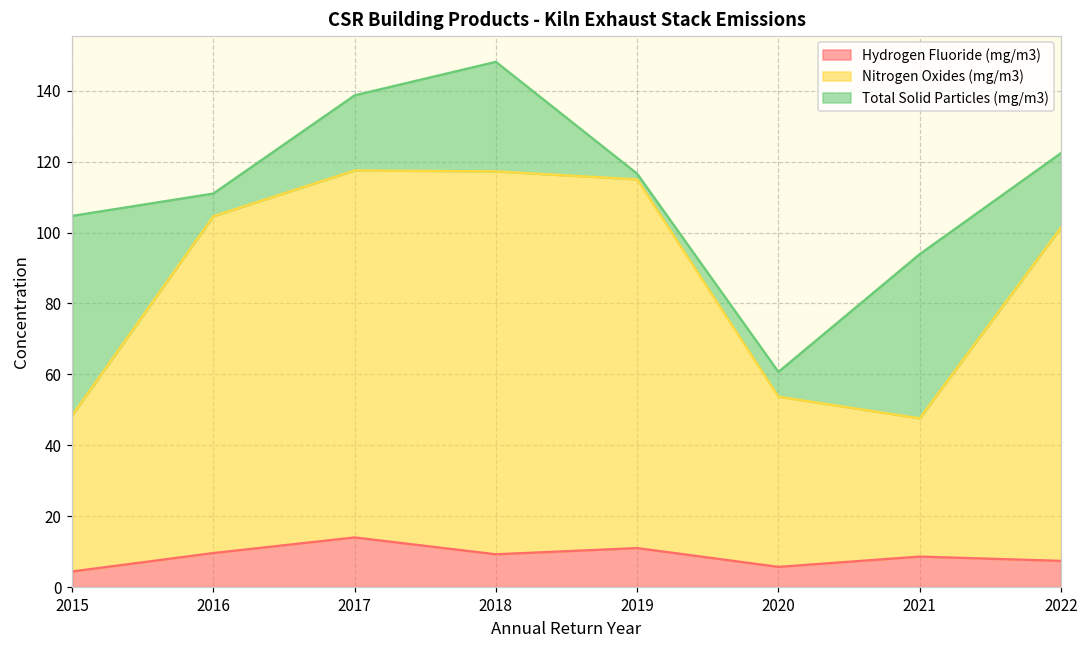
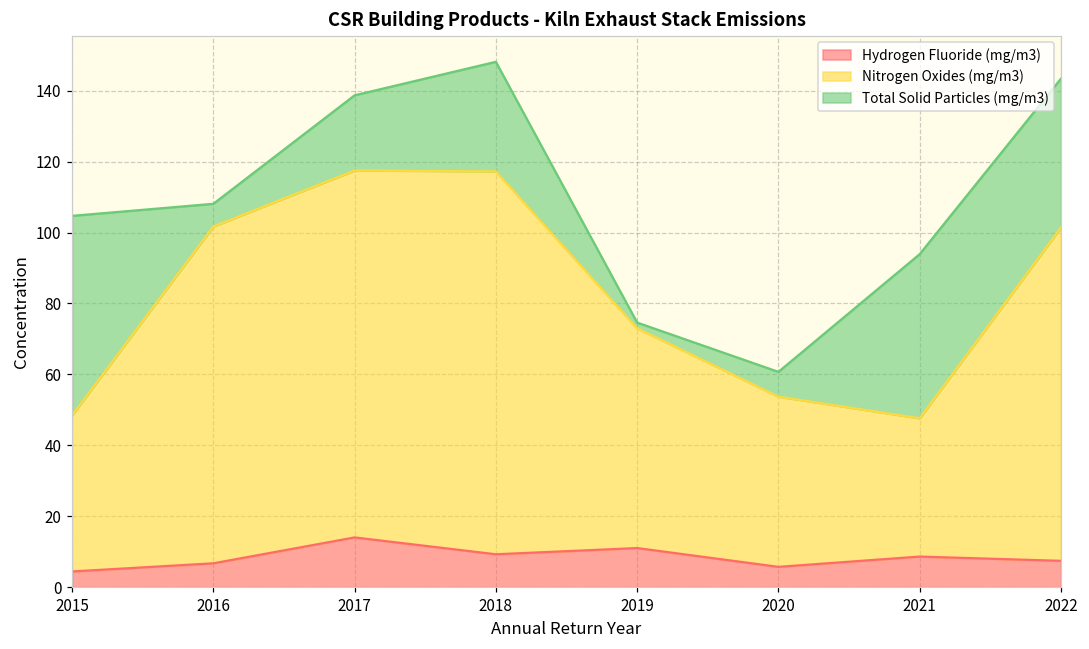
  {
    "Hydrogen Fluoride (mg/m3)": {
      "2015": 4,
-     "2016": 10,
+     "2016": 7,
      "2017": 14,
      "2018": 9,
      "2019": 11,
      "2020": 6,
      "2021": 9,
      "2022": 7
    },
    "Nitrogen Oxides (mg/m3)": {
      "2015": 44,
      "2016": 95,
      "2017": 104,
      "2018": 108,
-     "2019": 104,
+     "2019": 62,
      "2020": 48,
      "2021": 39,
      "2022": 94
    },
    "Total Solid Particles (mg/m3)": {
      "2015": 56,
      "2016": 6,
      "2017": 21,
      "2018": 31,
      "2019": 2,
      "2020": 7,
      "2021": 46,
-     "2022": 21
+     "2022": 42
    }
  }
